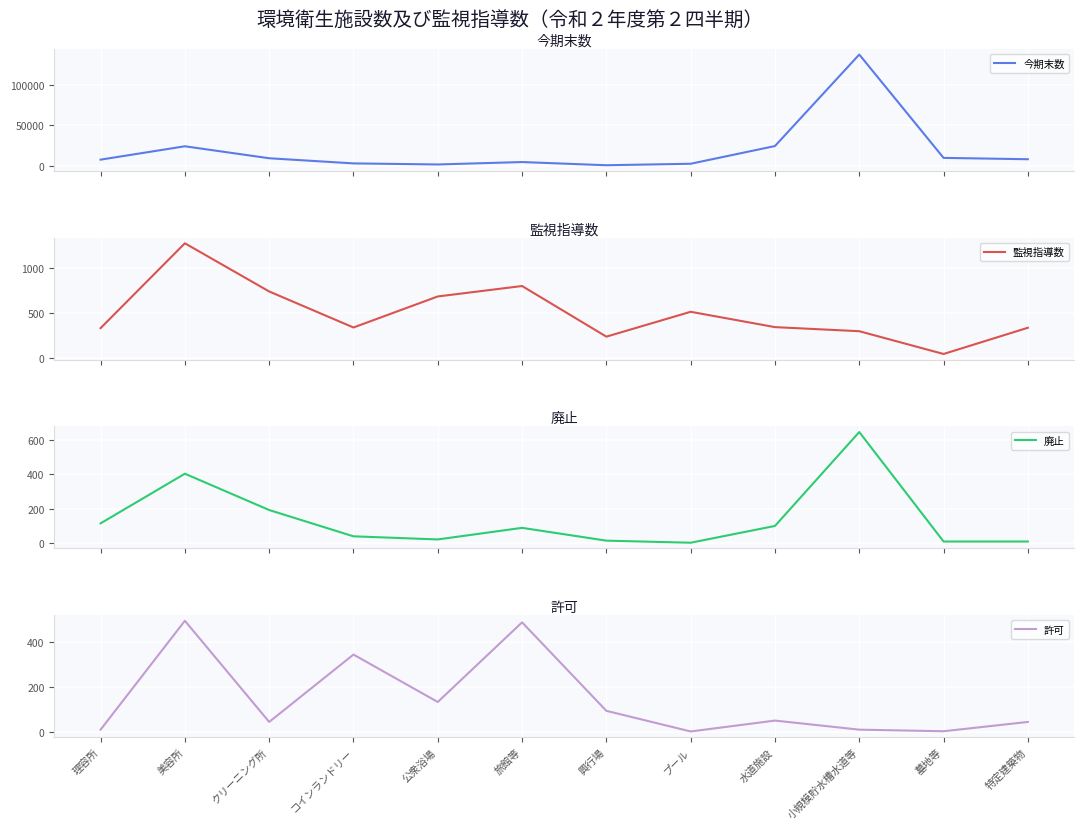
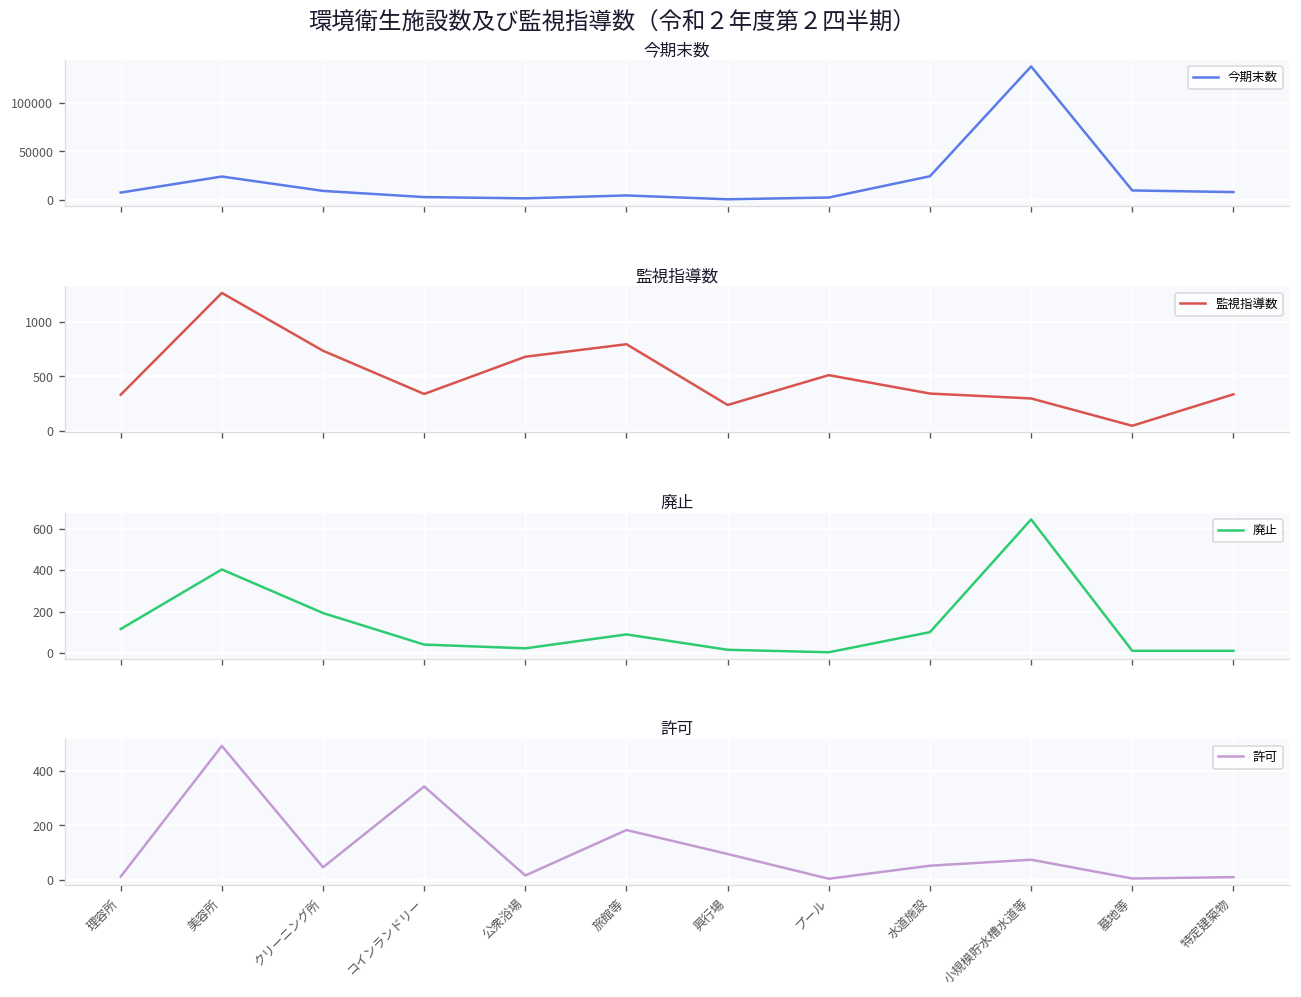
  {
    "許可": {
      "理容所": 10,
      "美容所": 490,
      "クリーニング所": 50,
      "コインランドリー": 340,
-     "公衆浴場": 130,
-     "旅館等": 490,
+     "公衆浴場": 20,
+     "旅館等": 180,
      "興行場": 100,
      "プール": 0,
      "水道施設": 50,
-     "小規模貯水槽水道等": 10,
+     "小規模貯水槽水道等": 70,
      "墓地等": 10,
-     "特定建築物": 50
+     "特定建築物": 10
    }
  }
